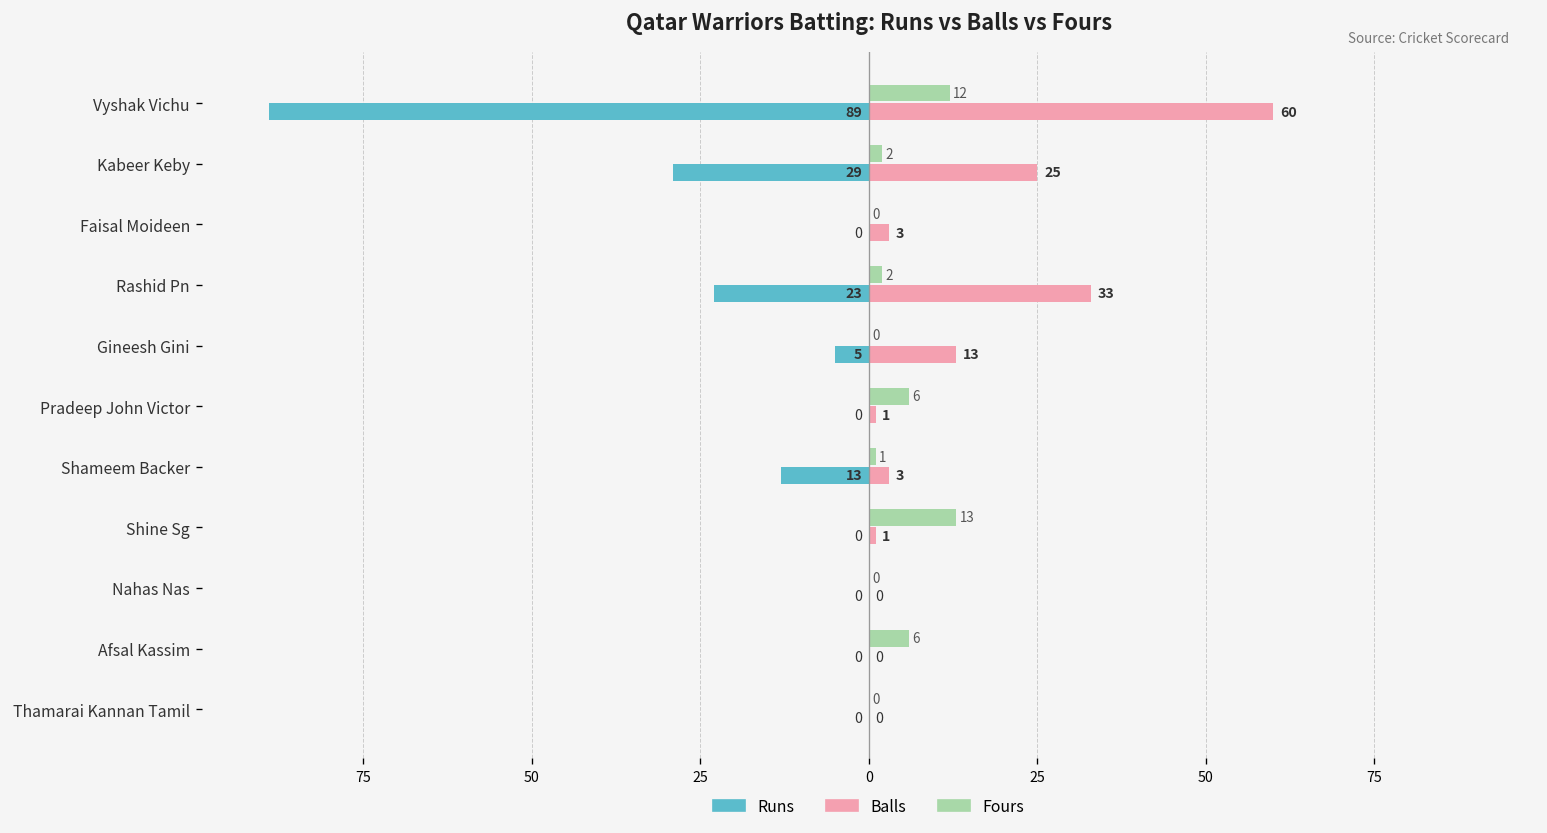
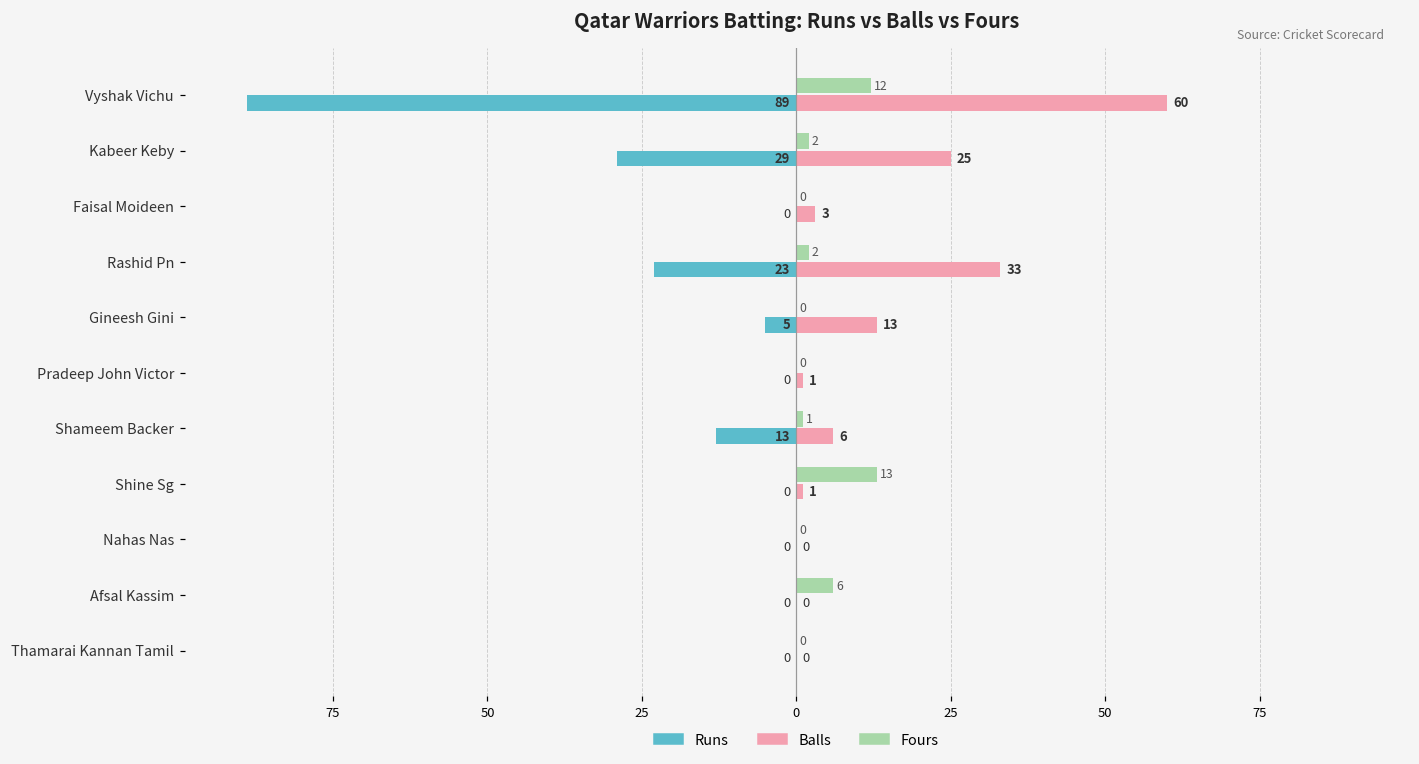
  {
    "Runs": {
      "Faisal Moideen": 0,
      "Pradeep John Victor": 0,
      "Shine Sg": 0,
      "Nahas Nas": 0,
      "Afsal Kassim": 0,
      "Thamarai Kannan Tamil": 0
    },
    "Balls": {
      "Vyshak Vichu": 60,
      "Kabeer Keby": 25,
      "Faisal Moideen": 3,
      "Rashid Pn": 33,
      "Gineesh Gini": 13,
      "Pradeep John Victor": 1,
-     "Shameem Backer": 3,
+     "Shameem Backer": 6,
      "Shine Sg": 1,
      "Nahas Nas": 0,
      "Afsal Kassim": 0,
      "Thamarai Kannan Tamil": 0
    },
    "Fours": {
      "Vyshak Vichu": 12,
      "Kabeer Keby": 2,
      "Faisal Moideen": 0,
      "Rashid Pn": 2,
      "Gineesh Gini": 0,
-     "Pradeep John Victor": 6,
+     "Pradeep John Victor": 0,
      "Shameem Backer": 1,
      "Shine Sg": 13,
      "Nahas Nas": 0,
      "Afsal Kassim": 6,
      "Thamarai Kannan Tamil": 0
    }
  }
